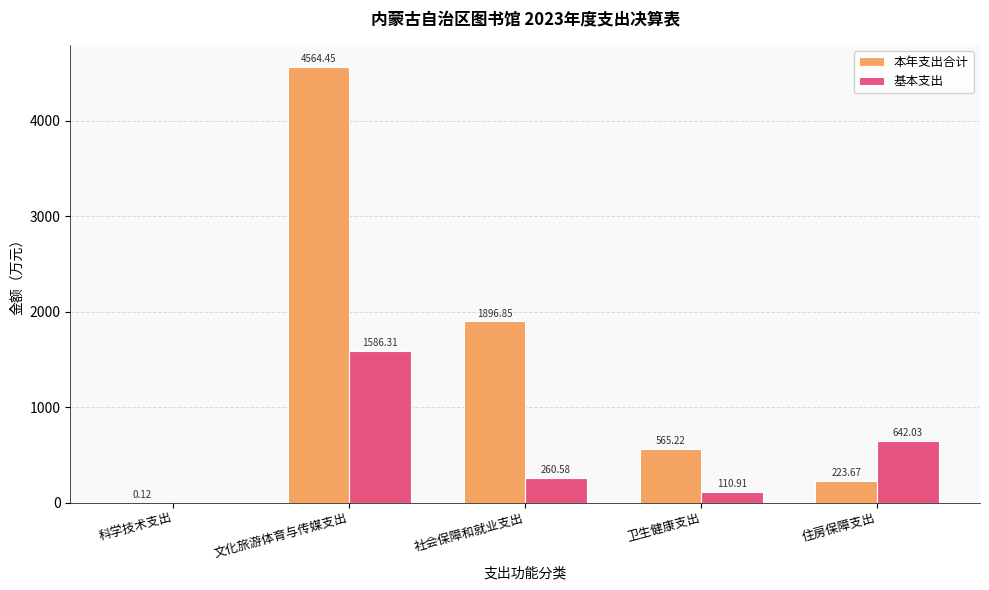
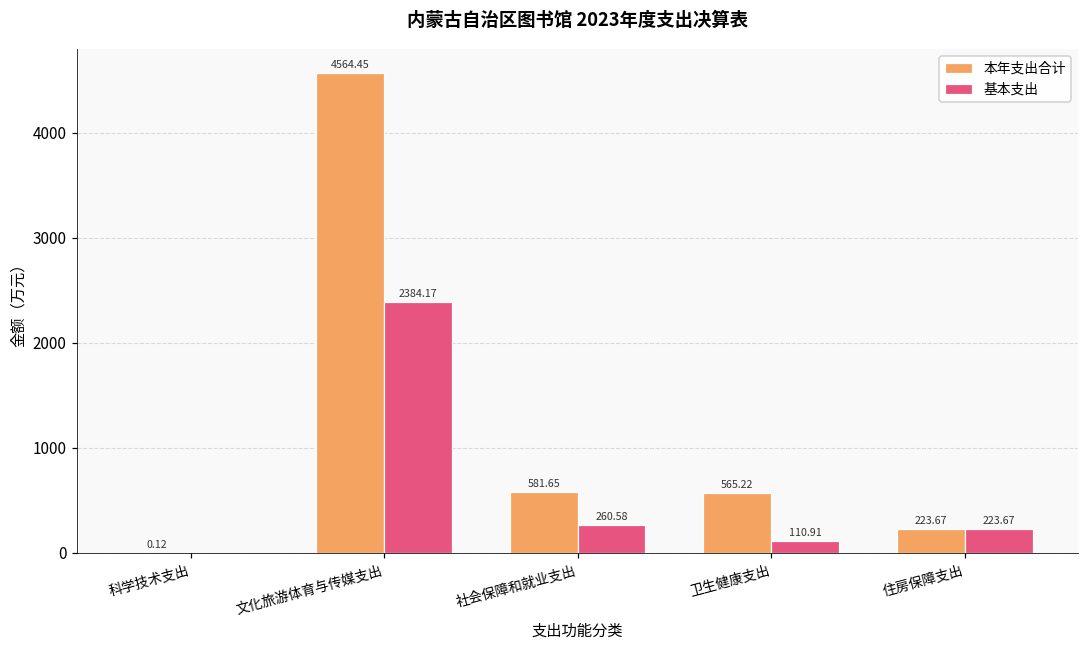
  {
    "本年支出合计": {
      "科学技术支出": 0.12,
      "文化旅游体育与传媒支出": 4564.45,
-     "社会保障和就业支出": 1896.85,
+     "社会保障和就业支出": 581.65,
      "卫生健康支出": 565.22,
      "住房保障支出": 223.67
    },
    "基本支出": {
-     "文化旅游体育与传媒支出": 1586.31,
+     "文化旅游体育与传媒支出": 2384.17,
      "社会保障和就业支出": 260.58,
      "卫生健康支出": 110.91,
-     "住房保障支出": 642.03
+     "住房保障支出": 223.67
    }
  }
